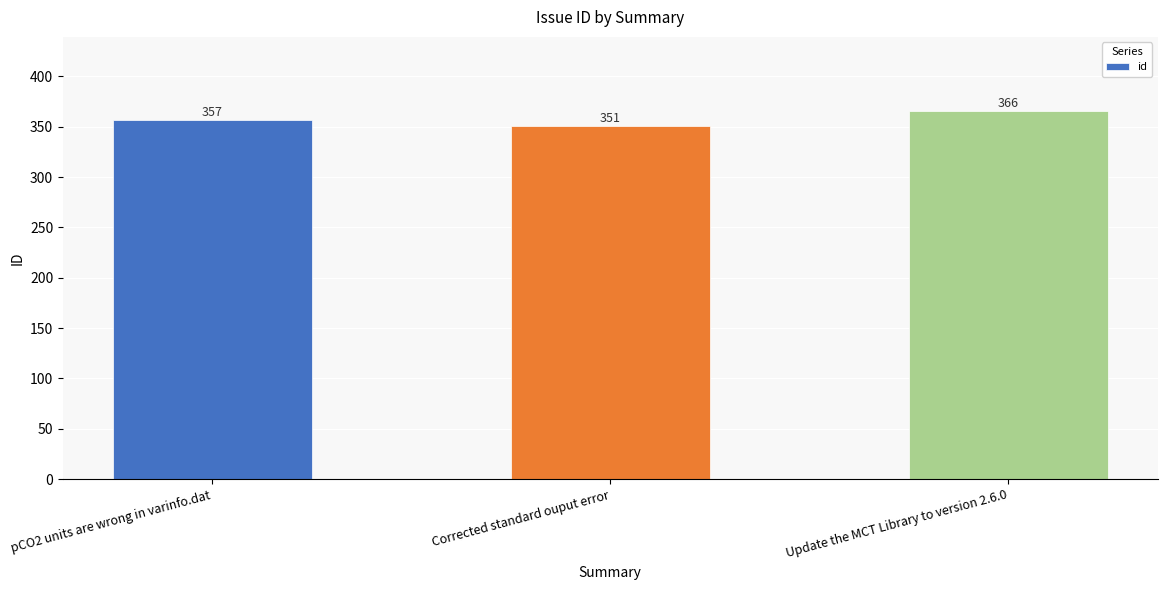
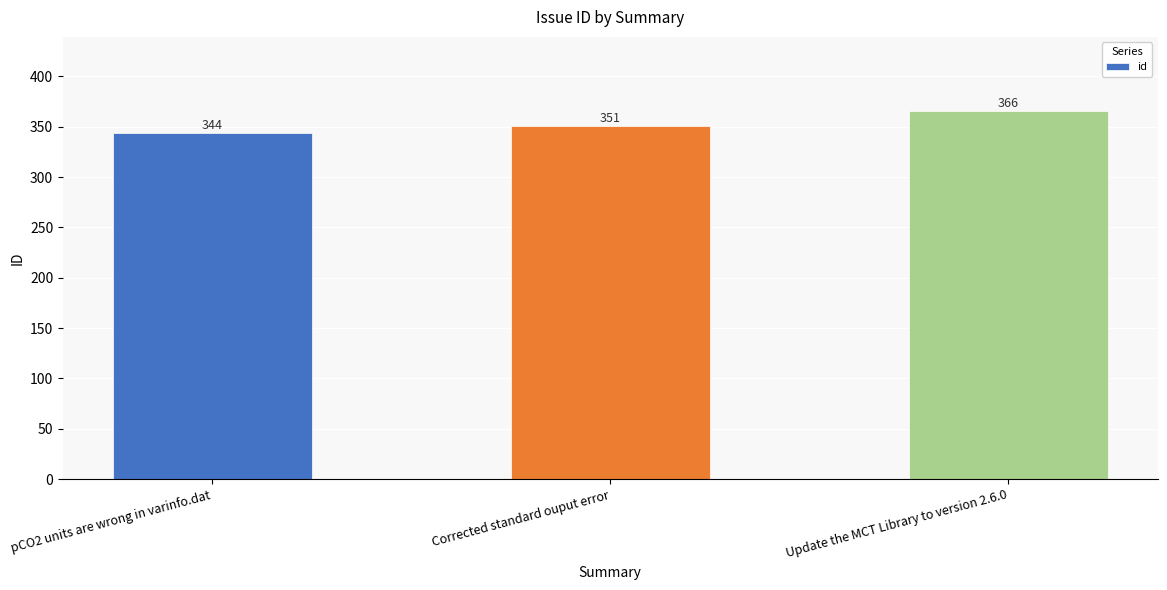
  {
-   "pCO2 units are wrong in varinfo.dat": 357,
+   "pCO2 units are wrong in varinfo.dat": 344,
    "Corrected standard ouput error": 351,
    "Update the MCT Library to version 2.6.0": 366
  }
